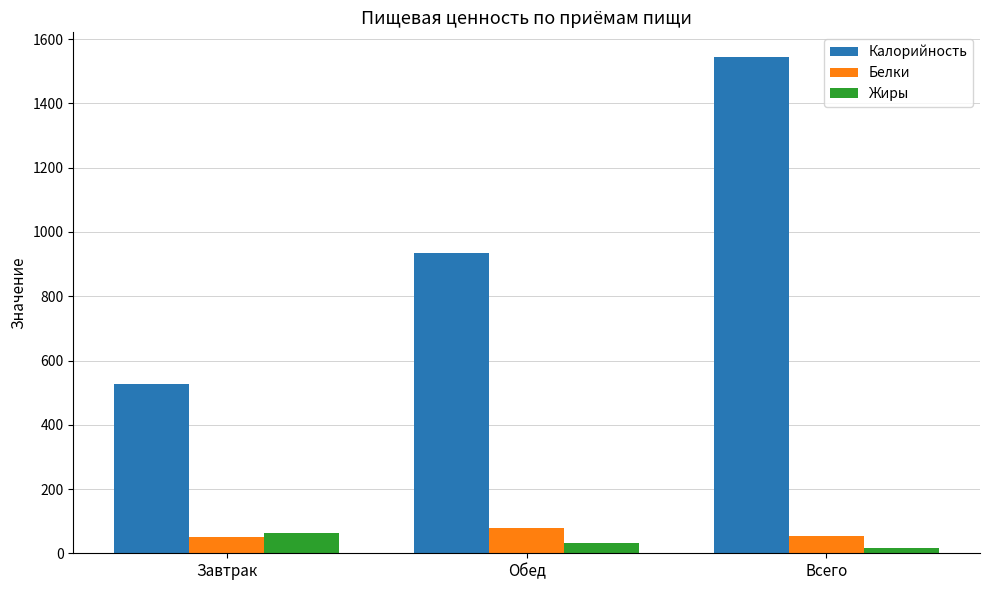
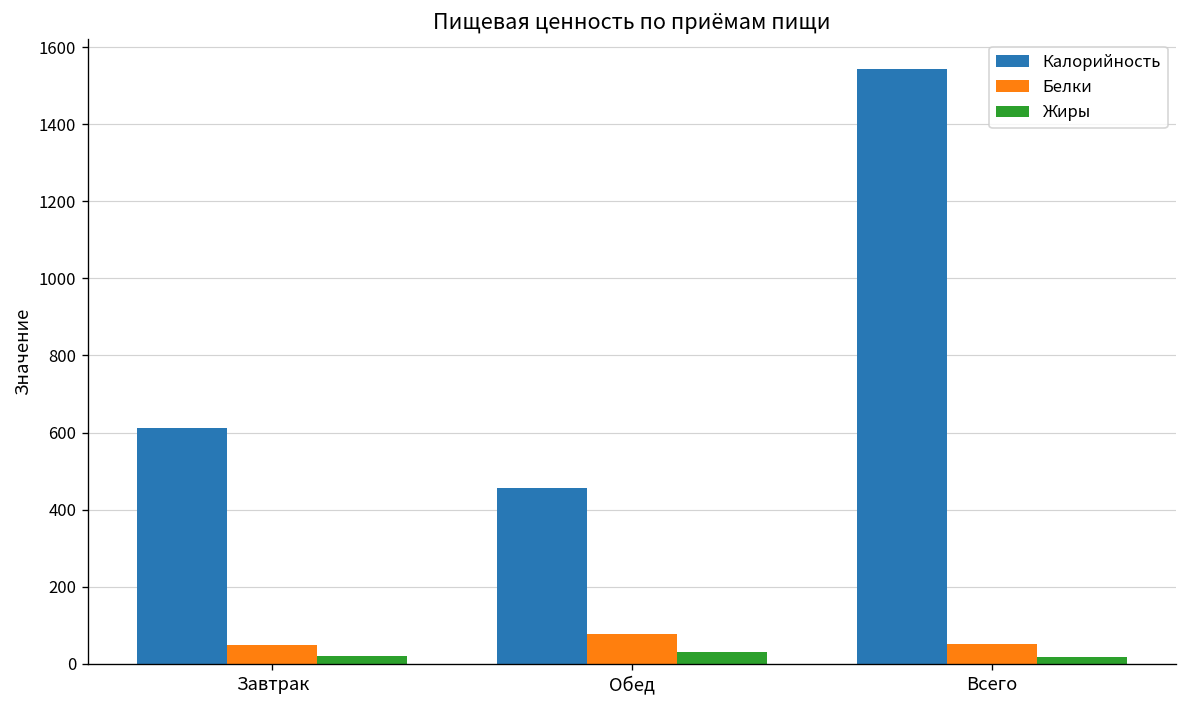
  {
    "Калорийность": {
-     "Завтрак": 530,
-     "Обед": 930,
+     "Завтрак": 610,
+     "Обед": 460,
      "Всего": 1540
    },
    "Белки": {
      "Завтрак": 50,
      "Обед": 80,
      "Всего": 50
    },
    "Жиры": {
-     "Завтрак": 60,
+     "Завтрак": 20,
      "Обед": 30,
      "Всего": 20
    }
  }
